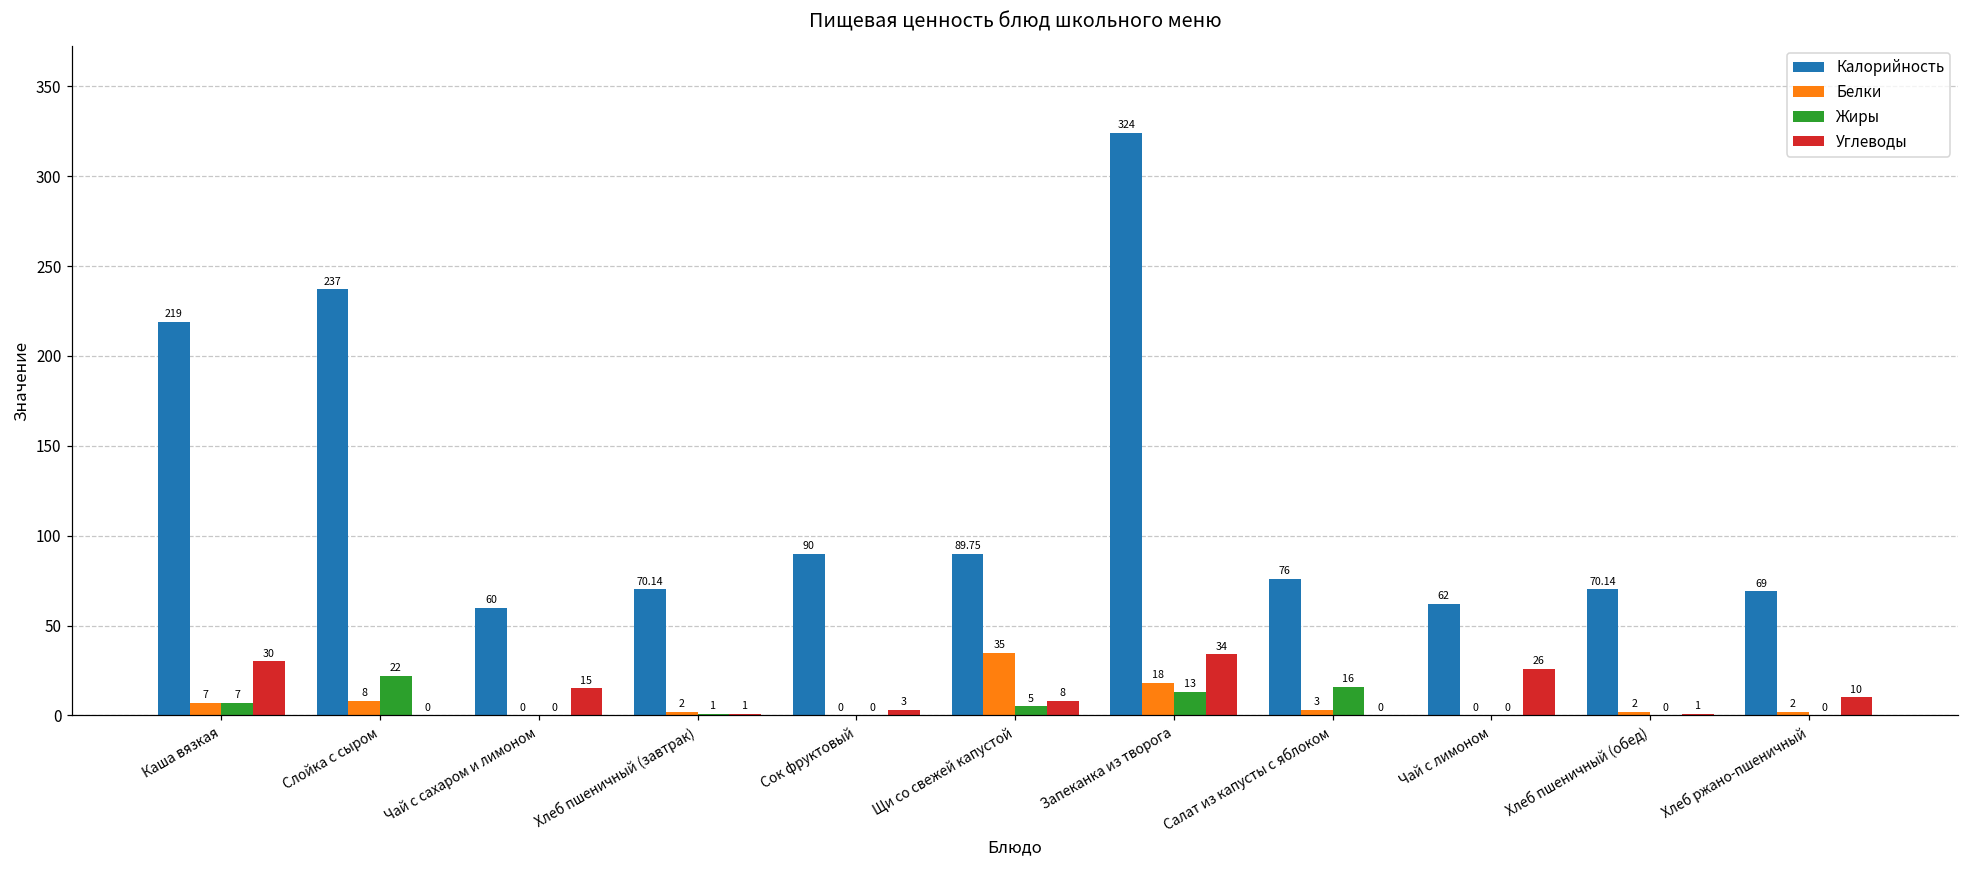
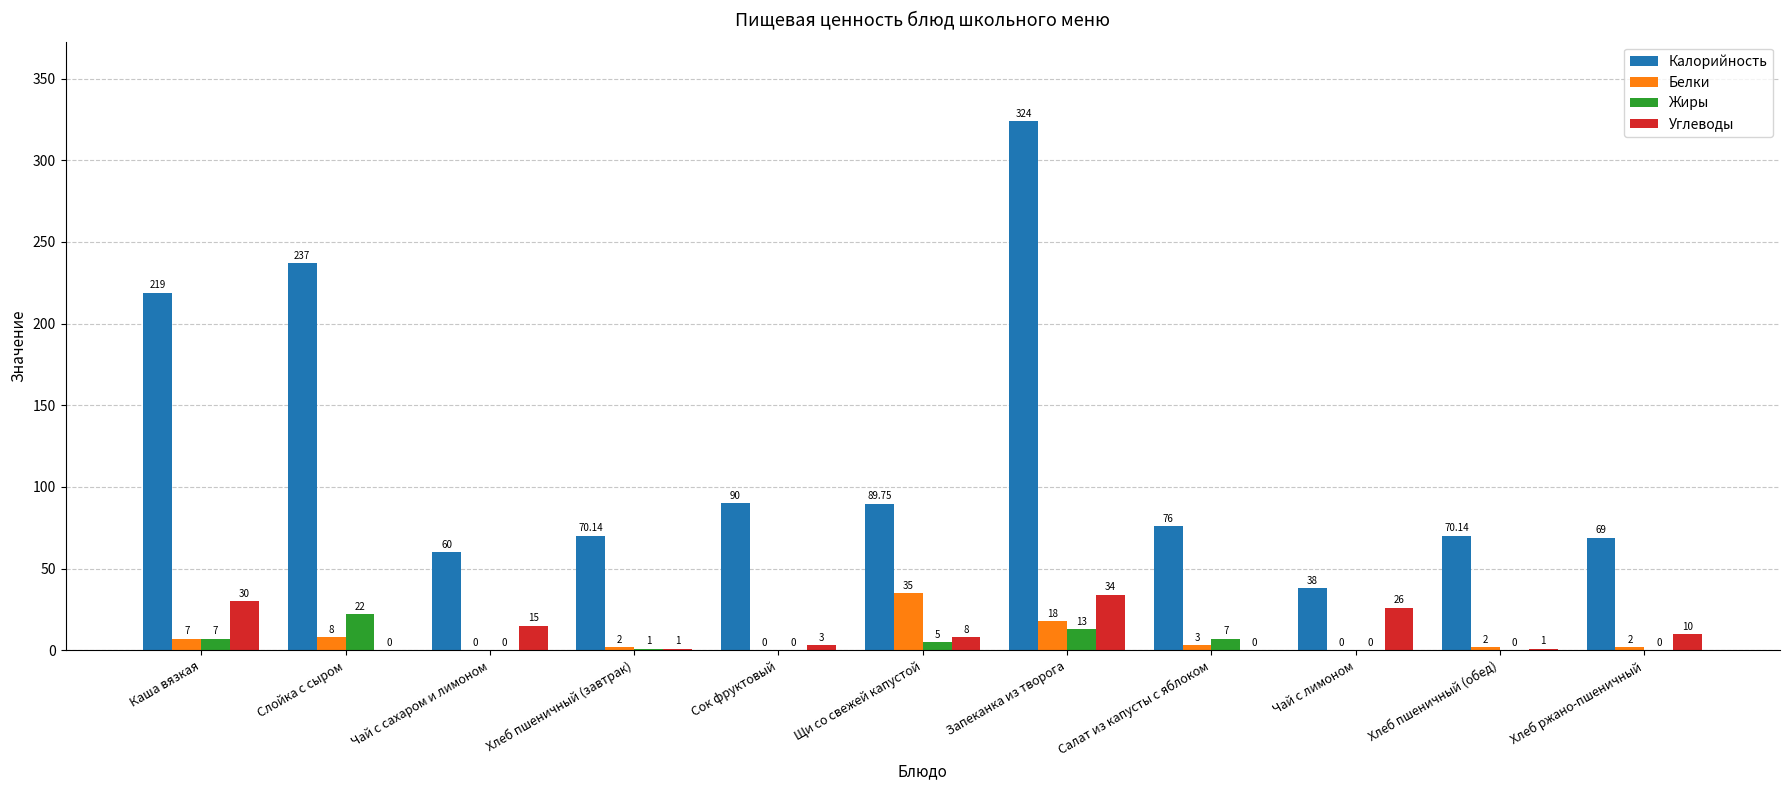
  {
    "Калорийность": {
      "Каша вязкая": 219,
      "Слойка с сыром": 237,
      "Чай с сахаром и лимоном": 60,
      "Хлеб пшеничный (завтрак)": 70.14,
      "Сок фруктовый": 90,
      "Щи со свежей капустой": 89.75,
      "Запеканка из творога": 324,
      "Салат из капусты с яблоком": 76,
-     "Чай с лимоном": 62,
+     "Чай с лимоном": 38,
      "Хлеб пшеничный (обед)": 70.14,
      "Хлеб ржано-пшеничный": 69
    },
    "Белки": {
      "Каша вязкая": 7,
      "Слойка с сыром": 8,
      "Чай с сахаром и лимоном": 0,
      "Хлеб пшеничный (завтрак)": 2,
      "Сок фруктовый": 0,
      "Щи со свежей капустой": 35,
      "Запеканка из творога": 18,
      "Салат из капусты с яблоком": 3,
      "Чай с лимоном": 0,
      "Хлеб пшеничный (обед)": 2,
      "Хлеб ржано-пшеничный": 2
    },
    "Жиры": {
      "Каша вязкая": 7,
      "Слойка с сыром": 22,
      "Чай с сахаром и лимоном": 0,
      "Хлеб пшеничный (завтрак)": 1,
      "Сок фруктовый": 0,
      "Щи со свежей капустой": 5,
      "Запеканка из творога": 13,
-     "Салат из капусты с яблоком": 16,
+     "Салат из капусты с яблоком": 7,
      "Чай с лимоном": 0,
      "Хлеб пшеничный (обед)": 0,
      "Хлеб ржано-пшеничный": 0
    },
    "Углеводы": {
      "Каша вязкая": 30,
      "Слойка с сыром": 0,
      "Чай с сахаром и лимоном": 15,
      "Хлеб пшеничный (завтрак)": 1,
      "Сок фруктовый": 3,
      "Щи со свежей капустой": 8,
      "Запеканка из творога": 34,
      "Салат из капусты с яблоком": 0,
      "Чай с лимоном": 26,
      "Хлеб пшеничный (обед)": 1,
      "Хлеб ржано-пшеничный": 10
    }
  }
